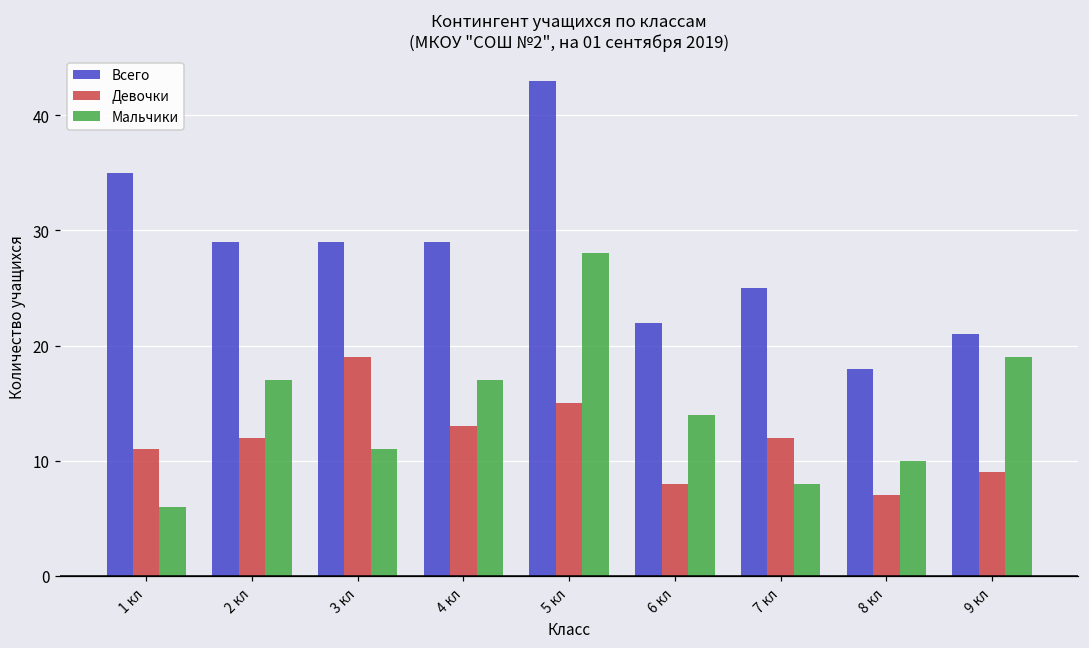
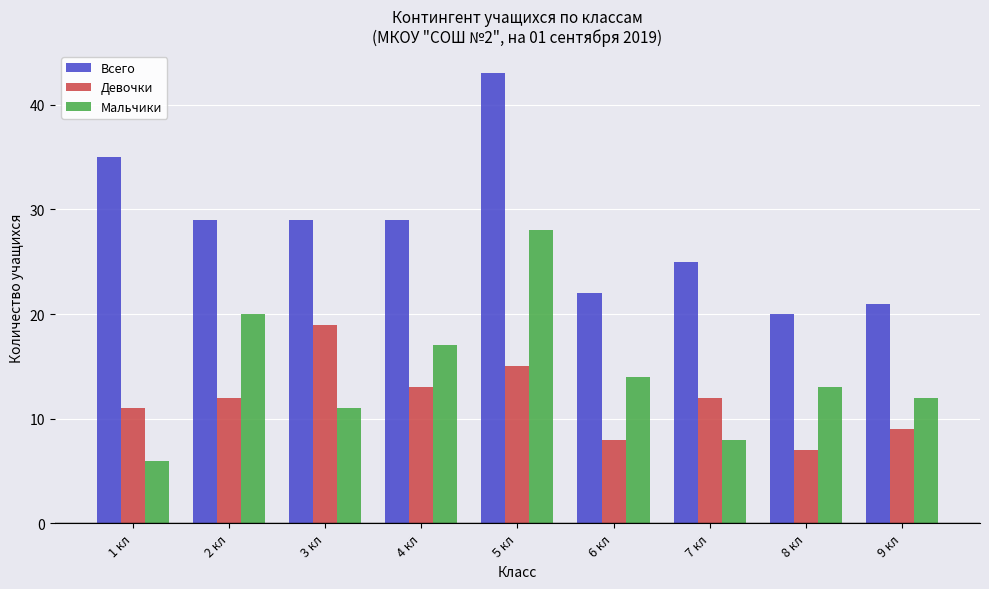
  {
    "Всего": {
      "1 кл": 35,
      "2 кл": 29,
      "3 кл": 29,
      "4 кл": 29,
      "5 кл": 43,
      "6 кл": 22,
      "7 кл": 25,
-     "8 кл": 18,
+     "8 кл": 20,
      "9 кл": 21
    },
    "Девочки": {
      "1 кл": 11,
      "2 кл": 12,
      "3 кл": 19,
      "4 кл": 13,
      "5 кл": 15,
      "6 кл": 8,
      "7 кл": 12,
      "8 кл": 7,
      "9 кл": 9
    },
    "Мальчики": {
      "1 кл": 6,
-     "2 кл": 17,
+     "2 кл": 20,
      "3 кл": 11,
      "4 кл": 17,
      "5 кл": 28,
      "6 кл": 14,
      "7 кл": 8,
-     "8 кл": 10,
-     "9 кл": 19
+     "8 кл": 13,
+     "9 кл": 12
    }
  }
